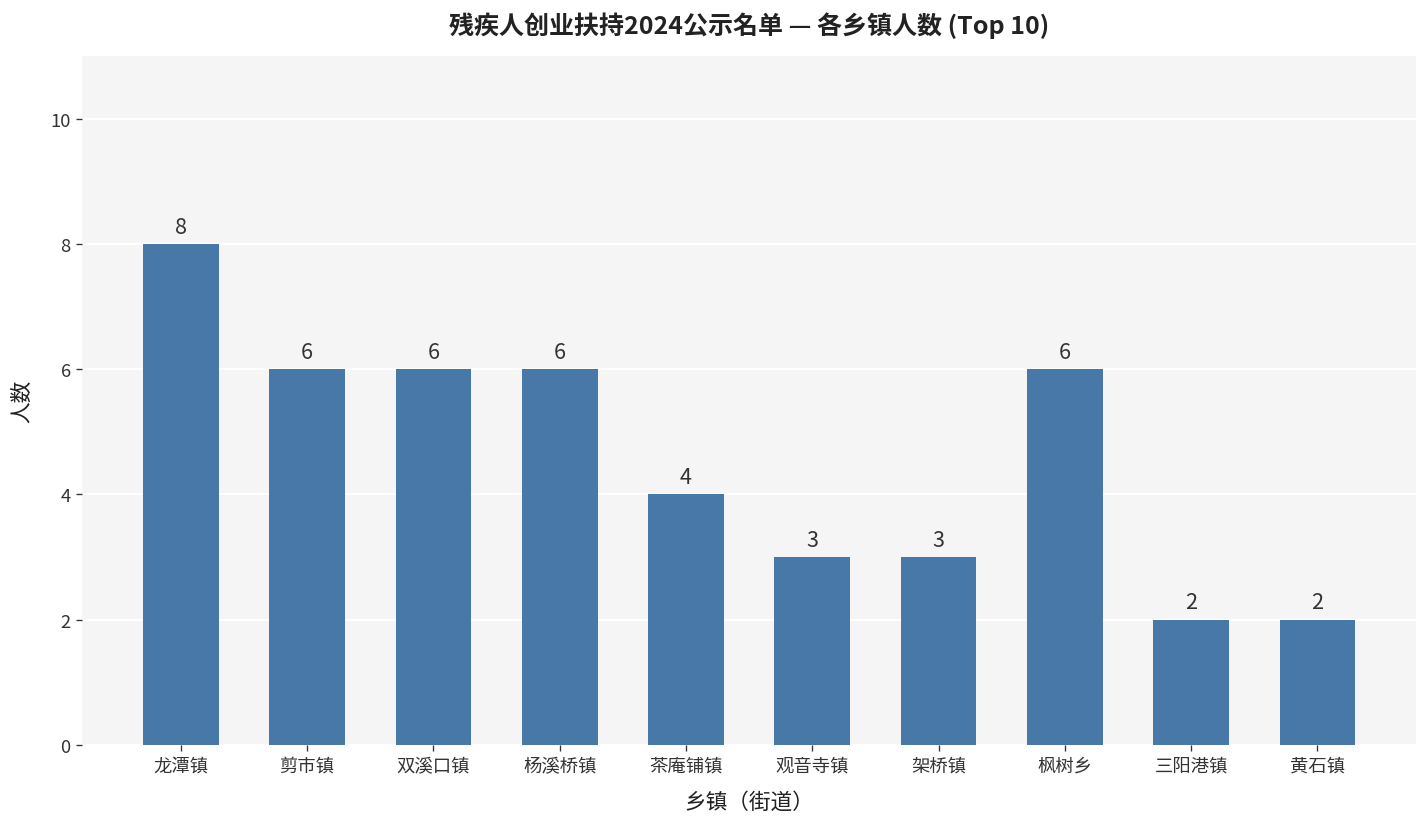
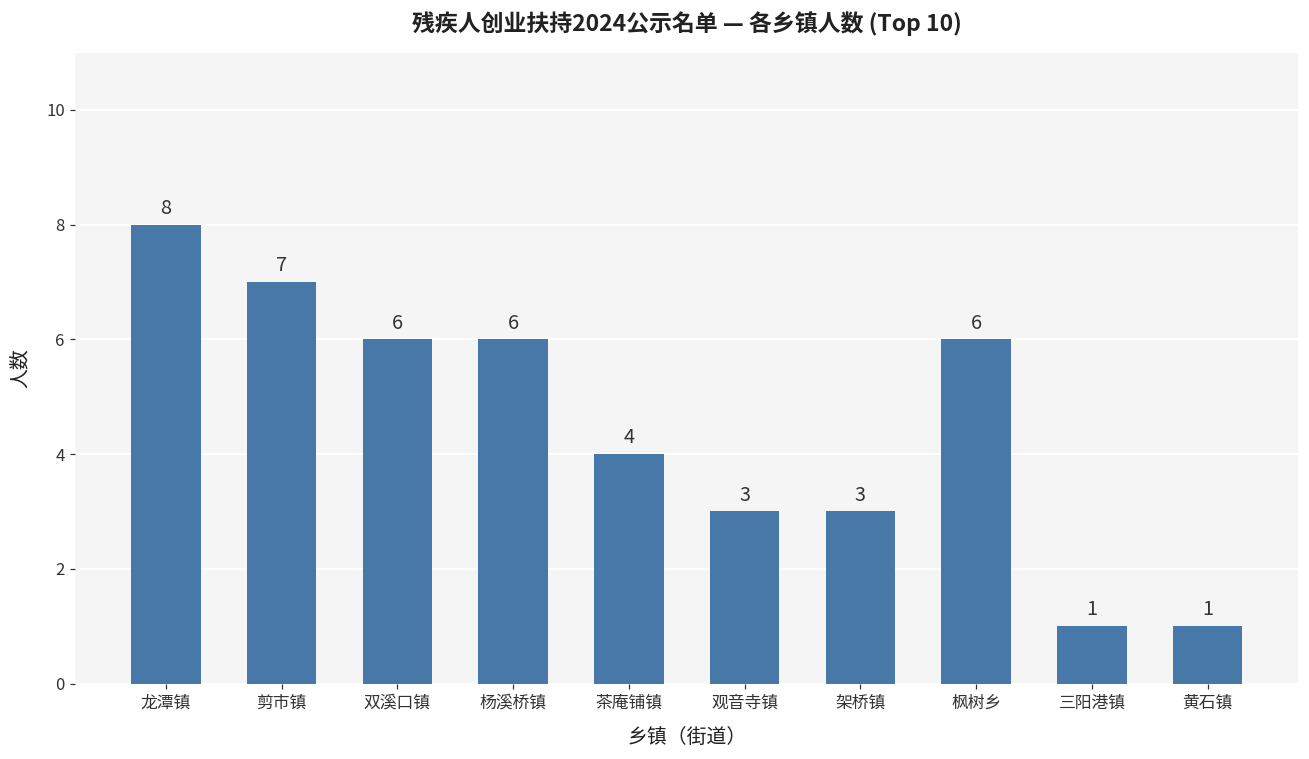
  {
    "龙潭镇": 8,
-   "剪市镇": 6,
+   "剪市镇": 7,
    "双溪口镇": 6,
    "杨溪桥镇": 6,
    "茶庵铺镇": 4,
    "观音寺镇": 3,
    "架桥镇": 3,
    "枫树乡": 6,
-   "三阳港镇": 2,
-   "黄石镇": 2
+   "三阳港镇": 1,
+   "黄石镇": 1
  }
